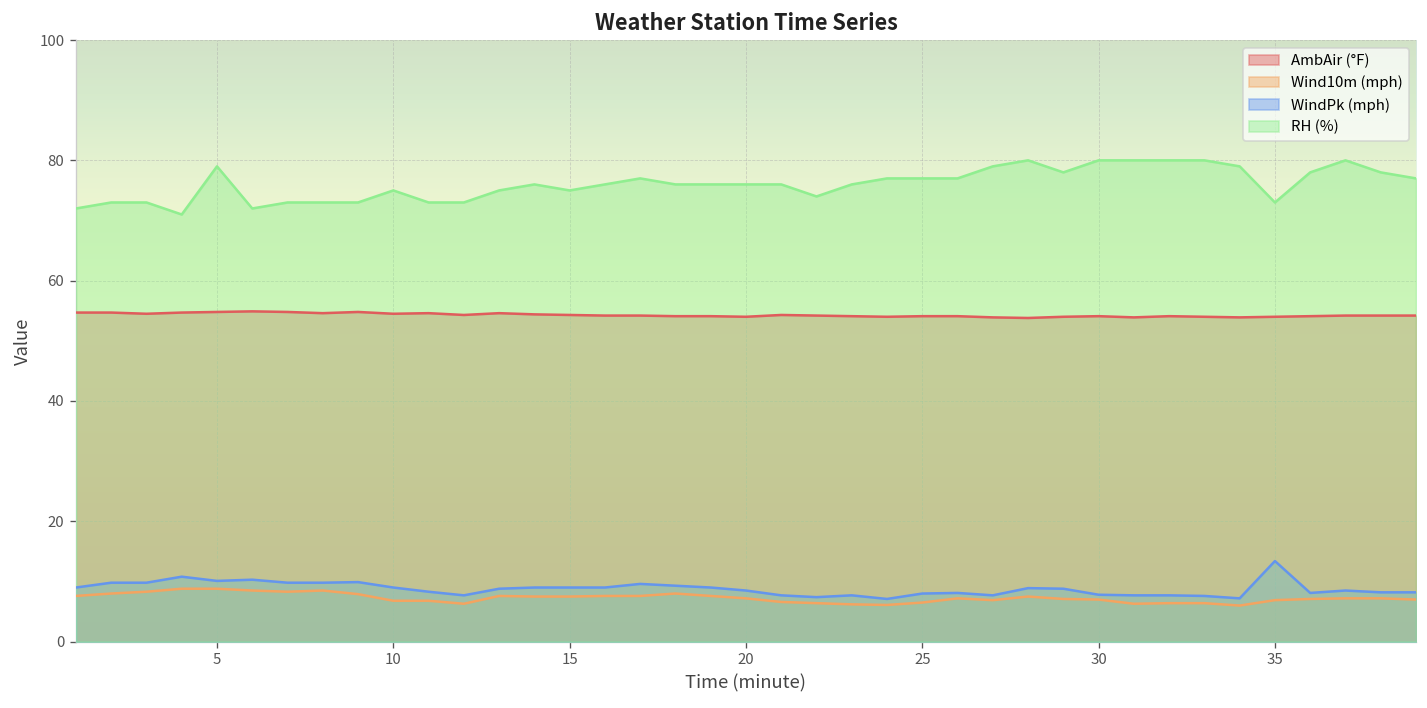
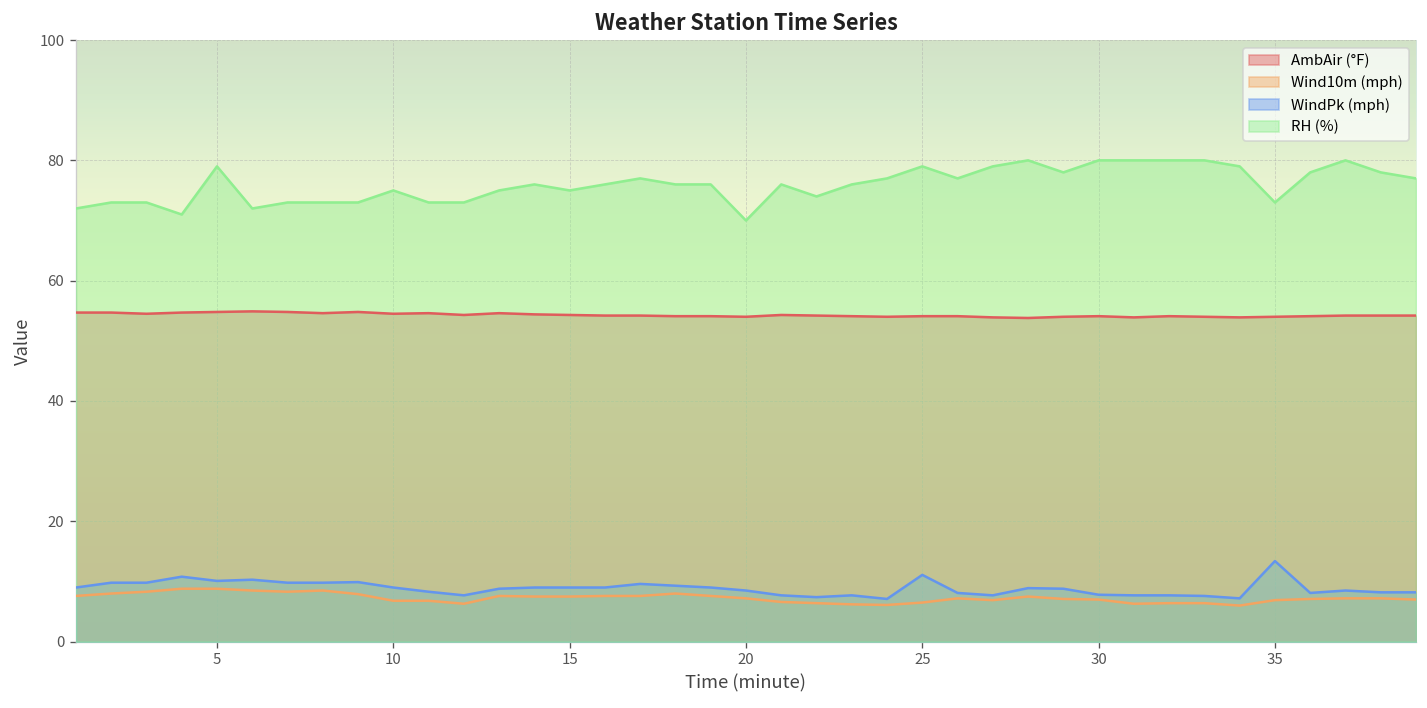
  {
    "WindPk (mph)": {
      "5": 10,
      "10": 9,
      "15": 9,
      "20": 9,
-     "25": 8,
+     "25": 11,
      "30": 8,
      "35": 13
    },
    "RH (%)": {
      "5": 79,
      "10": 75,
      "15": 75,
-     "20": 76,
-     "25": 77,
+     "20": 70,
+     "25": 79,
      "30": 80,
      "35": 73
    }
  }
